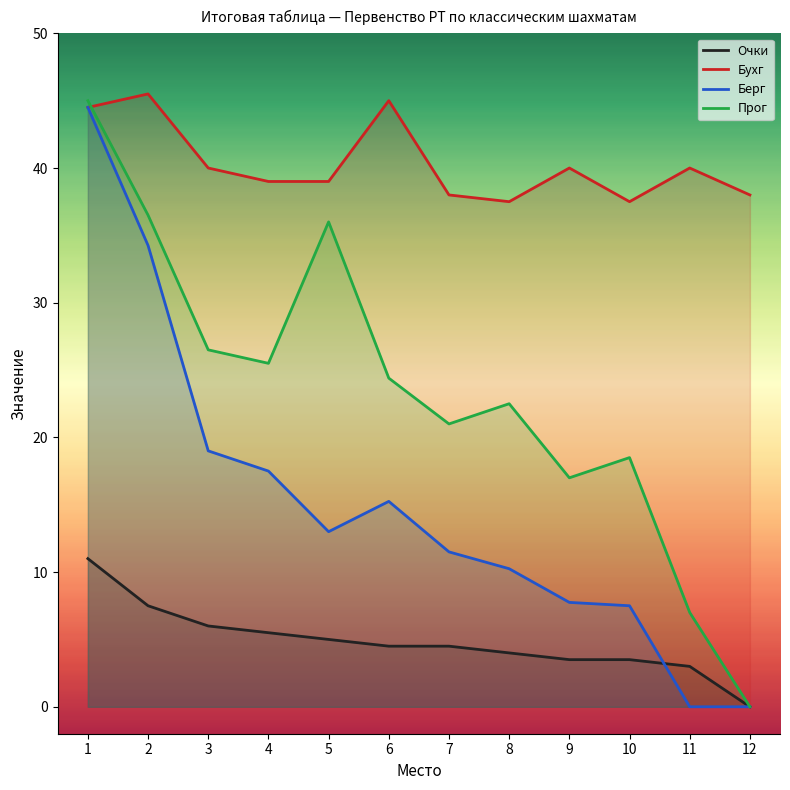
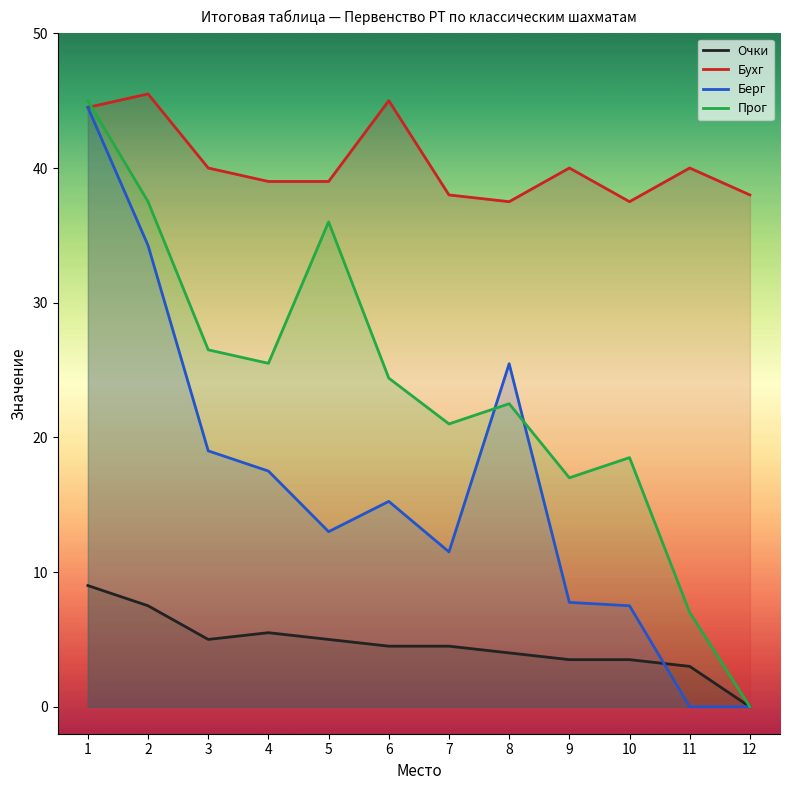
  {
    "Очки": {
-     "1": 11,
+     "1": 9,
      "2": 7.5,
-     "3": 6,
+     "3": 5,
      "4": 5.5,
      "5": 5,
      "6": 4.5,
      "7": 4.5,
      "8": 4,
      "9": 3.5,
      "10": 3.5,
      "11": 3
    },
    "Бухг": {
      "2": 45.5,
      "3": 40.0,
      "4": 39.0,
      "5": 39.0,
      "6": 45.0,
      "7": 38.0,
      "8": 37.5,
      "9": 40.0,
      "10": 37.5,
      "11": 40.0,
      "12": 38.0
    },
    "Берг": {
      "2": 34.3,
      "3": 19.0,
      "4": 17.5,
      "5": 13.0,
      "6": 15.3,
      "7": 11.5,
-     "8": 10.3,
+     "8": 25.5,
      "9": 7.8,
      "10": 7.5,
      "11": 0.0
    },
    "Прог": {
      "1": 45.0,
-     "2": 36.5,
+     "2": 37.5,
      "3": 26.5,
      "4": 25.5,
      "5": 36.0,
      "6": 24.4,
      "7": 21.0,
      "8": 22.5,
      "9": 17.0,
      "10": 18.5,
      "11": 7.0
    }
  }
